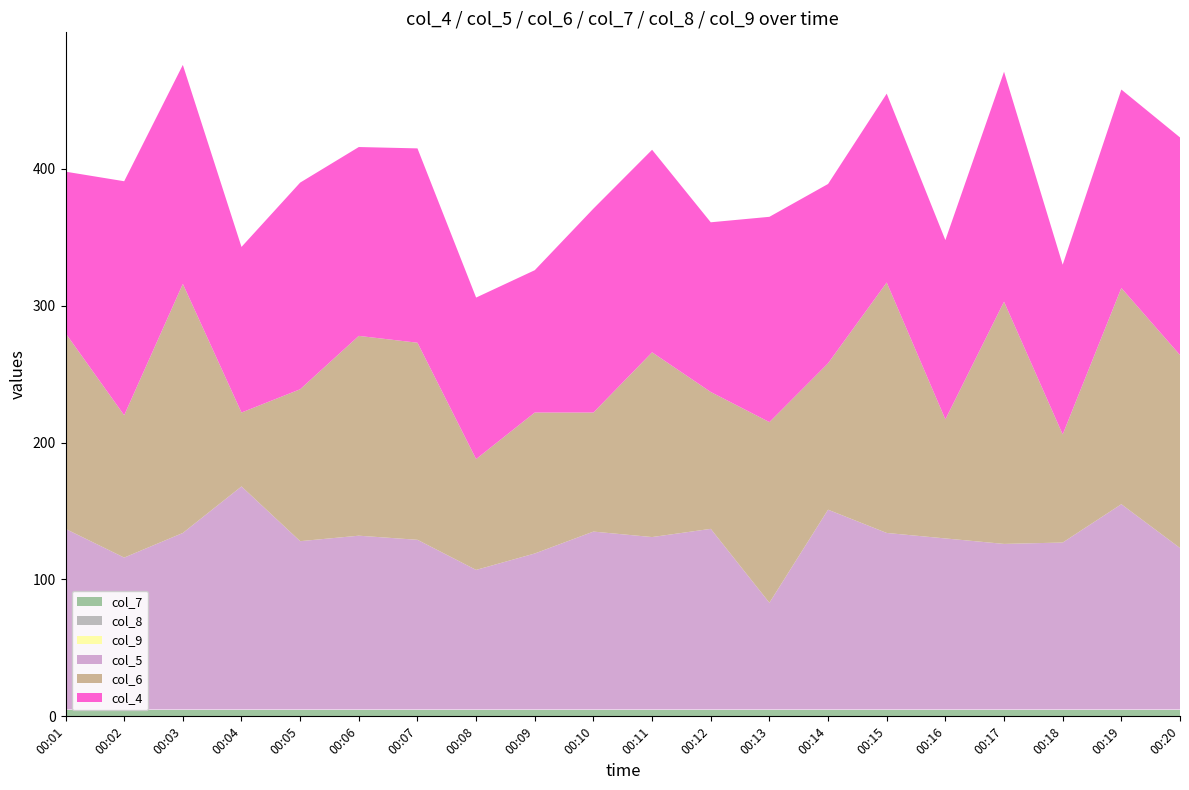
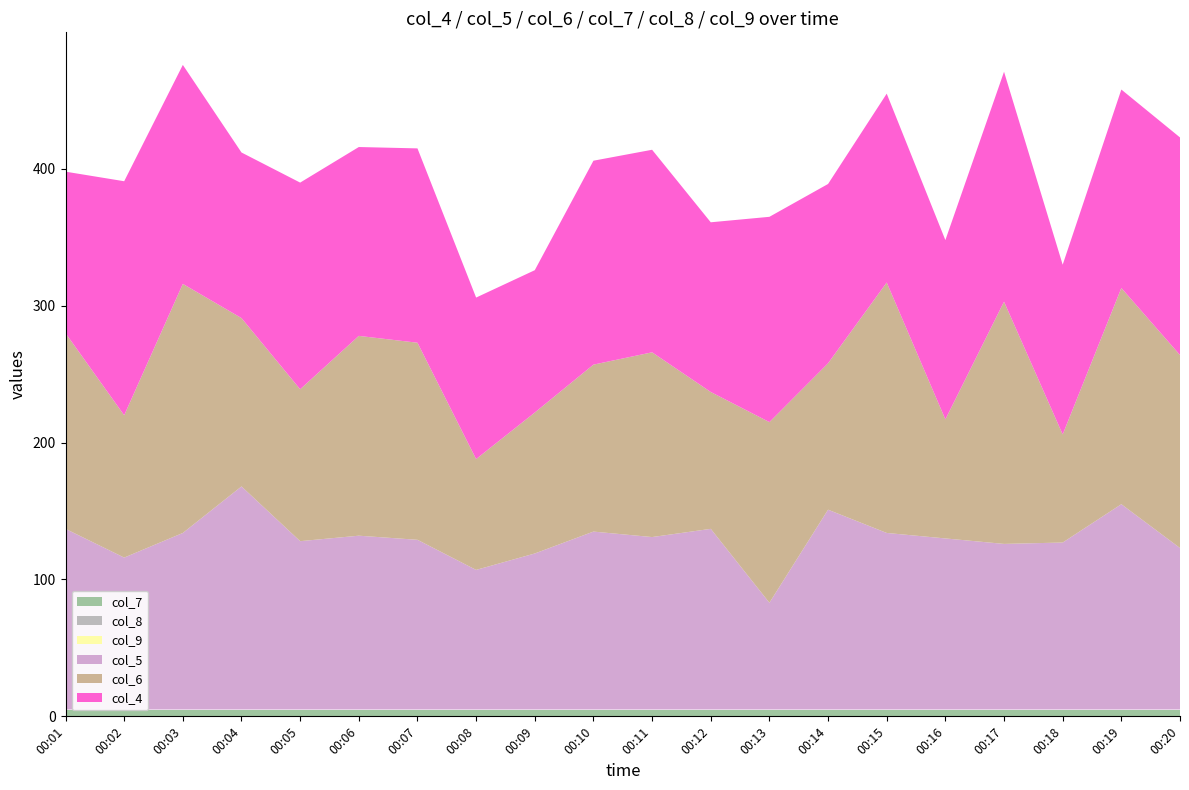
  {
    "col_9": {
      "00:01": 5,
      "00:03": 5,
      "00:04": 5,
      "00:05": 5,
      "00:06": 5,
      "00:07": 5,
      "00:08": 5,
      "00:09": 5,
      "00:10": 5,
      "00:11": 5,
      "00:12": 5,
      "00:13": 5,
      "00:14": 5,
      "00:15": 5,
      "00:16": 5,
      "00:17": 5,
      "00:18": 5,
      "00:19": 5,
      "00:20": 5
    },
    "col_5": {
      "00:01": 132,
      "00:02": 111,
      "00:03": 129,
      "00:04": 163,
      "00:05": 123,
      "00:06": 127,
      "00:07": 124,
      "00:08": 102,
      "00:09": 114,
      "00:10": 130,
      "00:11": 126,
      "00:12": 132,
      "00:13": 78,
      "00:14": 146,
      "00:15": 129,
      "00:16": 125,
      "00:17": 121,
      "00:18": 122,
      "00:19": 150,
      "00:20": 118
    },
    "col_6": {
      "00:01": 143,
      "00:02": 104,
      "00:03": 182,
-     "00:04": 54,
+     "00:04": 123,
      "00:05": 111,
      "00:06": 146,
      "00:07": 144,
      "00:08": 81,
      "00:09": 103,
-     "00:10": 87,
+     "00:10": 122,
      "00:11": 135,
      "00:12": 100,
      "00:13": 132,
      "00:14": 107,
      "00:15": 183,
      "00:16": 87,
      "00:17": 177,
      "00:18": 79,
      "00:19": 158,
      "00:20": 141
    },
    "col_4": {
      "00:01": 118,
      "00:02": 171,
      "00:03": 160,
      "00:04": 121,
      "00:05": 151,
      "00:06": 138,
      "00:07": 142,
      "00:08": 118,
      "00:09": 104,
      "00:10": 149,
      "00:11": 148,
      "00:12": 124,
      "00:13": 150,
      "00:14": 131,
      "00:15": 138,
      "00:16": 131,
      "00:17": 168,
      "00:18": 124,
      "00:19": 145,
      "00:20": 159
    }
  }
